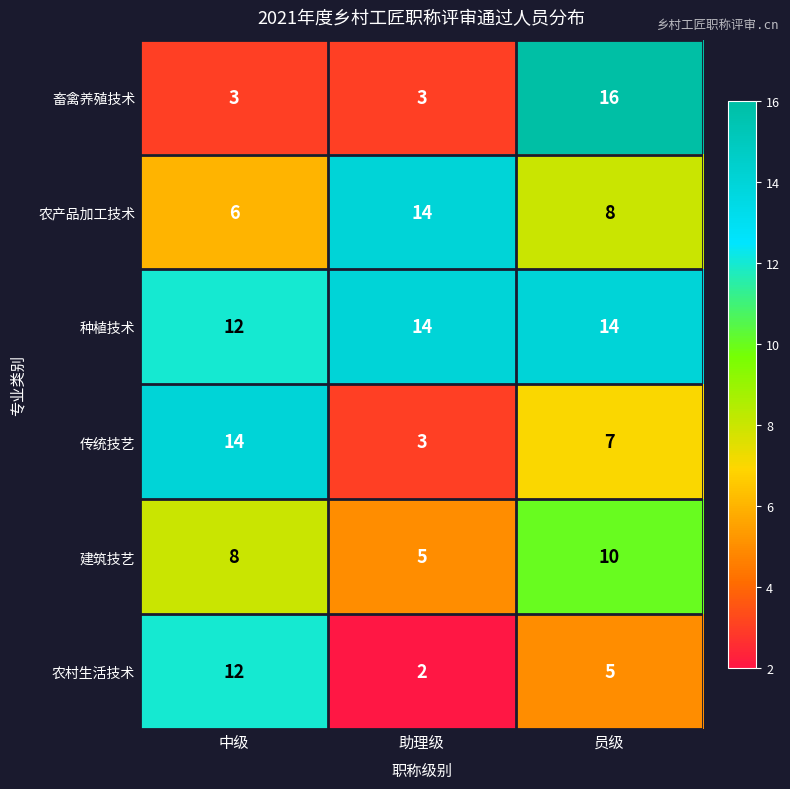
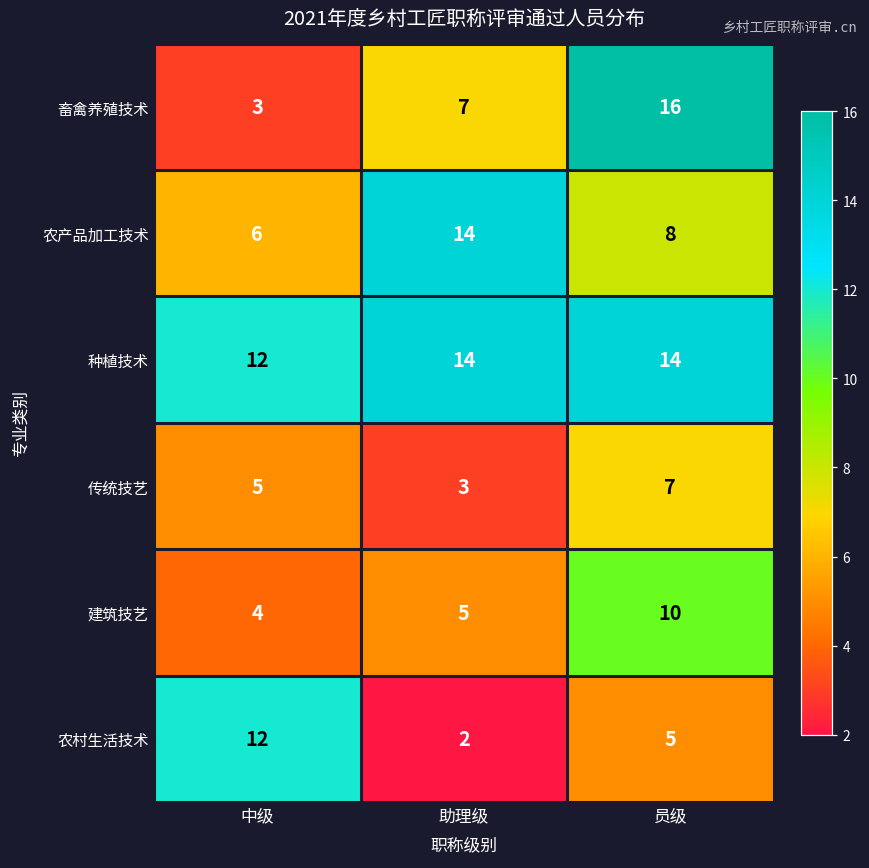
  {
    "畜禽养殖技术": {
      "中级": 3,
-     "助理级": 3,
+     "助理级": 7,
      "员级": 16
    },
    "农产品加工技术": {
      "中级": 6,
      "助理级": 14,
      "员级": 8
    },
    "种植技术": {
      "中级": 12,
      "助理级": 14,
      "员级": 14
    },
    "传统技艺": {
-     "中级": 14,
+     "中级": 5,
      "助理级": 3,
      "员级": 7
    },
    "建筑技艺": {
-     "中级": 8,
+     "中级": 4,
      "助理级": 5,
      "员级": 10
    },
    "农村生活技术": {
      "中级": 12,
      "助理级": 2,
      "员级": 5
    }
  }
